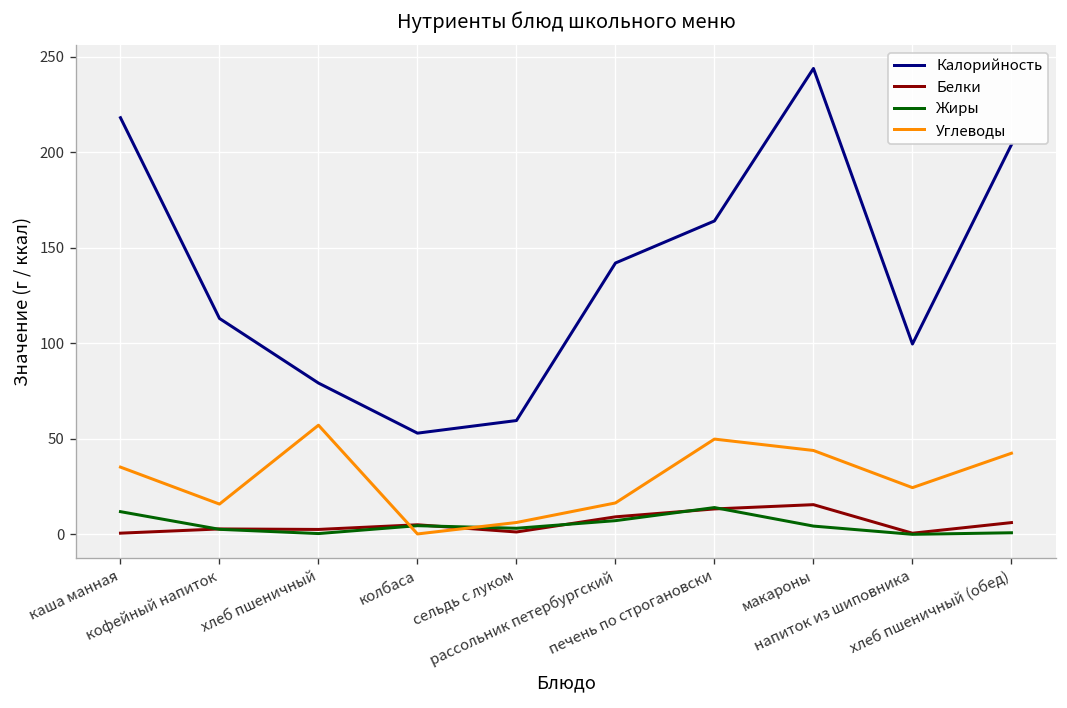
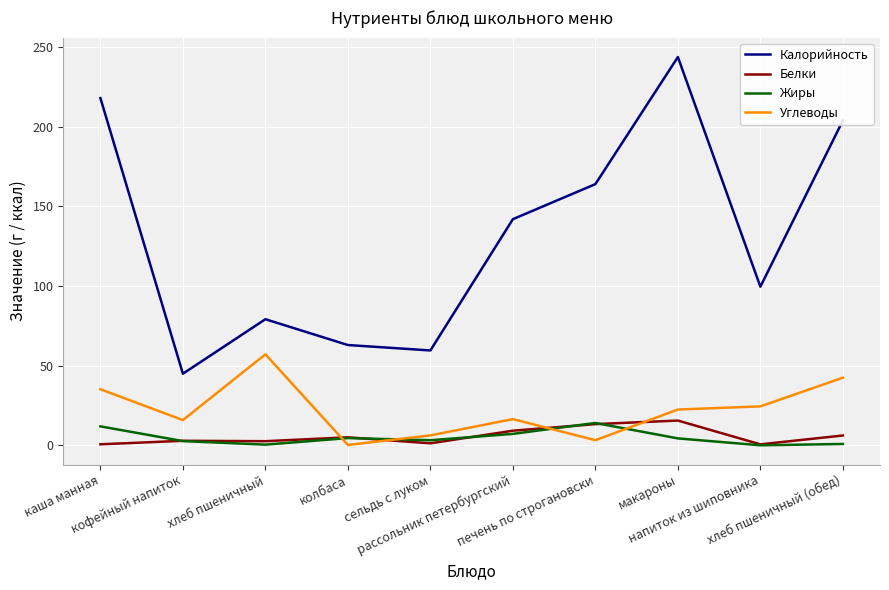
  {
    "Калорийность": {
      "каша манная": 218,
-     "кофейный напиток": 113,
+     "кофейный напиток": 45,
      "хлеб пшеничный": 79,
-     "колбаса": 53,
+     "колбаса": 63,
      "сельдь с луком": 60,
      "рассольник петербургский": 142,
      "печень по строгановски": 164,
      "макароны": 244,
      "напиток из шиповника": 100
    },
    "Белки": {
      "каша манная": 1,
      "хлеб пшеничный": 3,
      "сельдь с луком": 1,
      "рассольник петербургский": 9,
      "макароны": 16,
      "хлеб пшеничный (обед)": 6
    },
    "Жиры": {
      "каша манная": 12,
      "хлеб пшеничный": 0,
      "сельдь с луком": 3,
      "рассольник петербургский": 7,
      "макароны": 4,
      "хлеб пшеничный (обед)": 1
    },
    "Углеводы": {
      "каша манная": 35,
      "кофейный напиток": 16,
      "хлеб пшеничный": 57,
      "колбаса": 0,
      "сельдь с луком": 6,
      "рассольник петербургский": 17,
-     "печень по строгановски": 50,
-     "макароны": 44,
+     "печень по строгановски": 3,
+     "макароны": 23,
      "напиток из шиповника": 25,
      "хлеб пшеничный (обед)": 43
    }
  }
